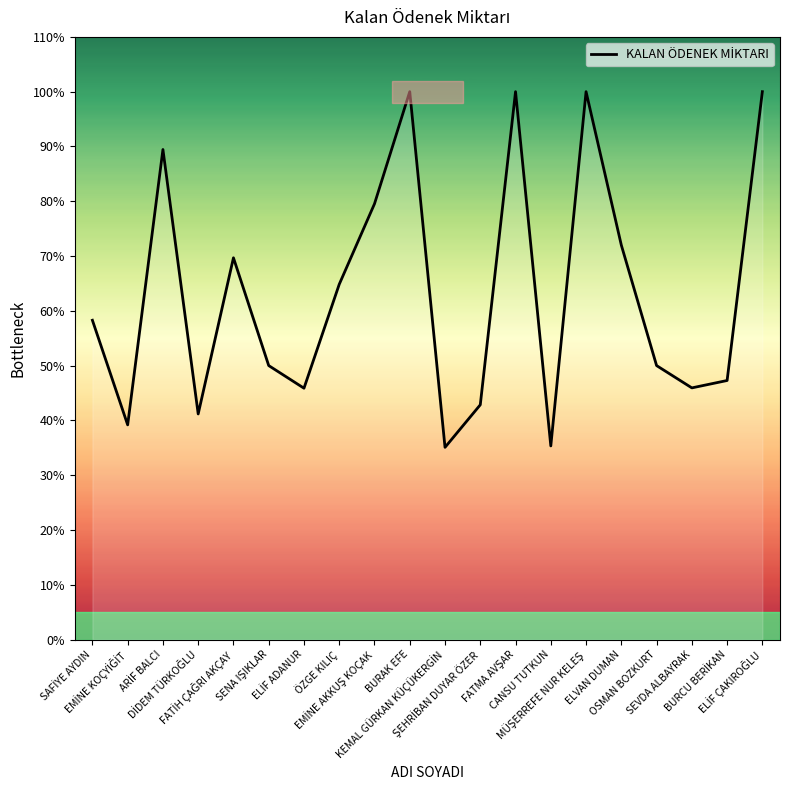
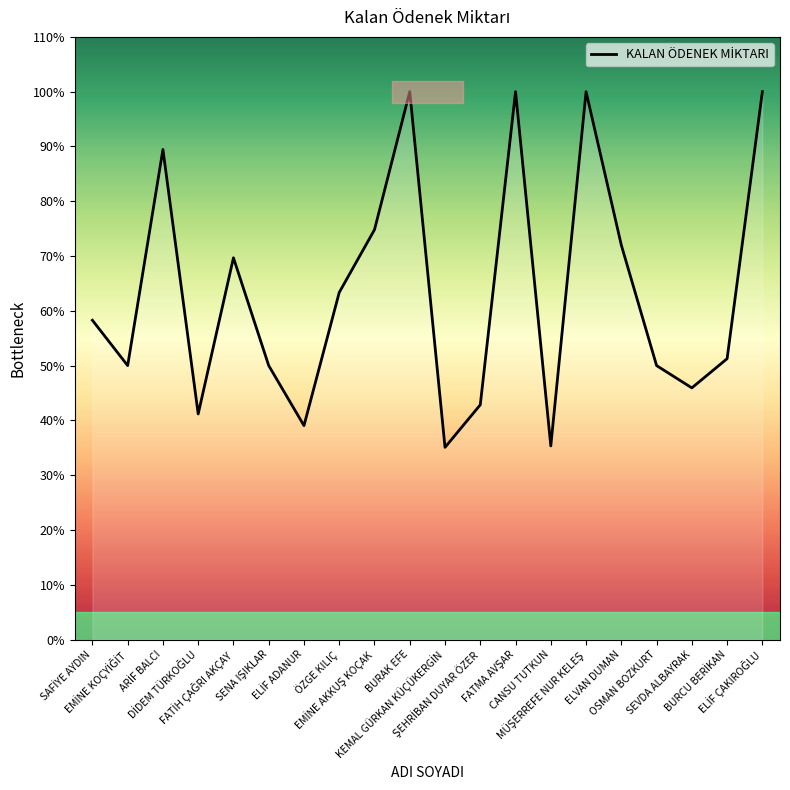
  {
    "SAFİYE AYDIN": "58%",
-   "EMİNE KOÇYİĞİT": "39%",
+   "EMİNE KOÇYİĞİT": "50%",
    "ARİF BALCI": "89%",
    "DİDEM TÜRKOĞLU": "41%",
    "FATİH ÇAĞRI AKÇAY": "70%",
    "SENA IŞIKLAR": "50%",
-   "ELİF ADANUR": "46%",
-   "ÖZGE KILIÇ": "65%",
-   "EMİNE AKKUŞ KOÇAK": "80%",
+   "ELİF ADANUR": "39%",
+   "ÖZGE KILIÇ": "63%",
+   "EMİNE AKKUŞ KOÇAK": "75%",
    "KEMAL GÜRKAN KÜÇÜKERGİN": "35%",
    "ŞEHRİBAN DUYAR ÖZER": "43%",
    "FATMA AVŞAR": "100%",
    "CANSU TUTKUN": "35%",
    "MÜŞERREFE NUR KELEŞ": "100%",
    "ELVAN DUMAN": "72%",
    "OSMAN BOZKURT": "50%",
    "SEVDA ALBAYRAK": "46%",
-   "BURCU BERİKAN": "47%",
+   "BURCU BERİKAN": "51%",
    "ELİF ÇAKIROĞLU": "100%"
  }
